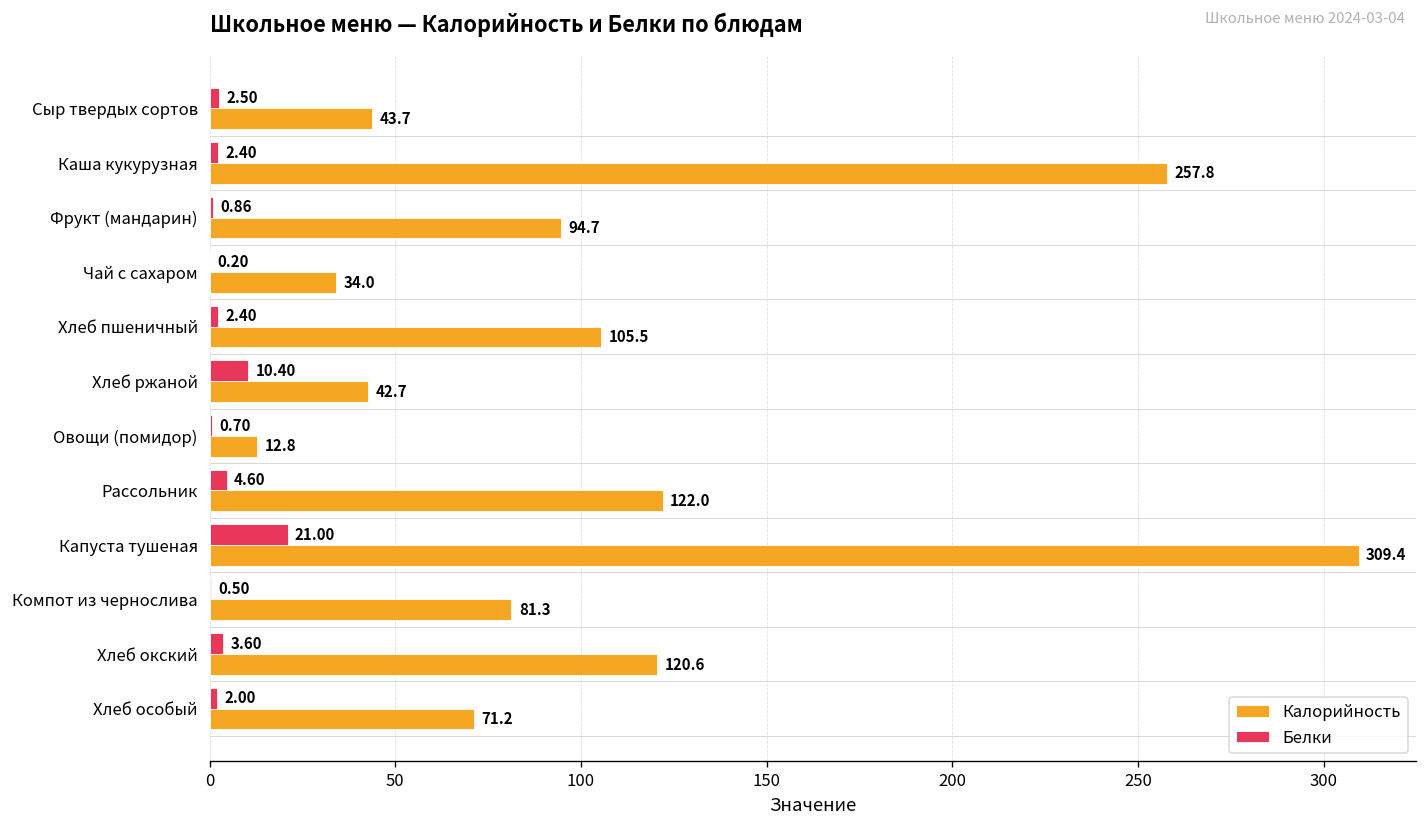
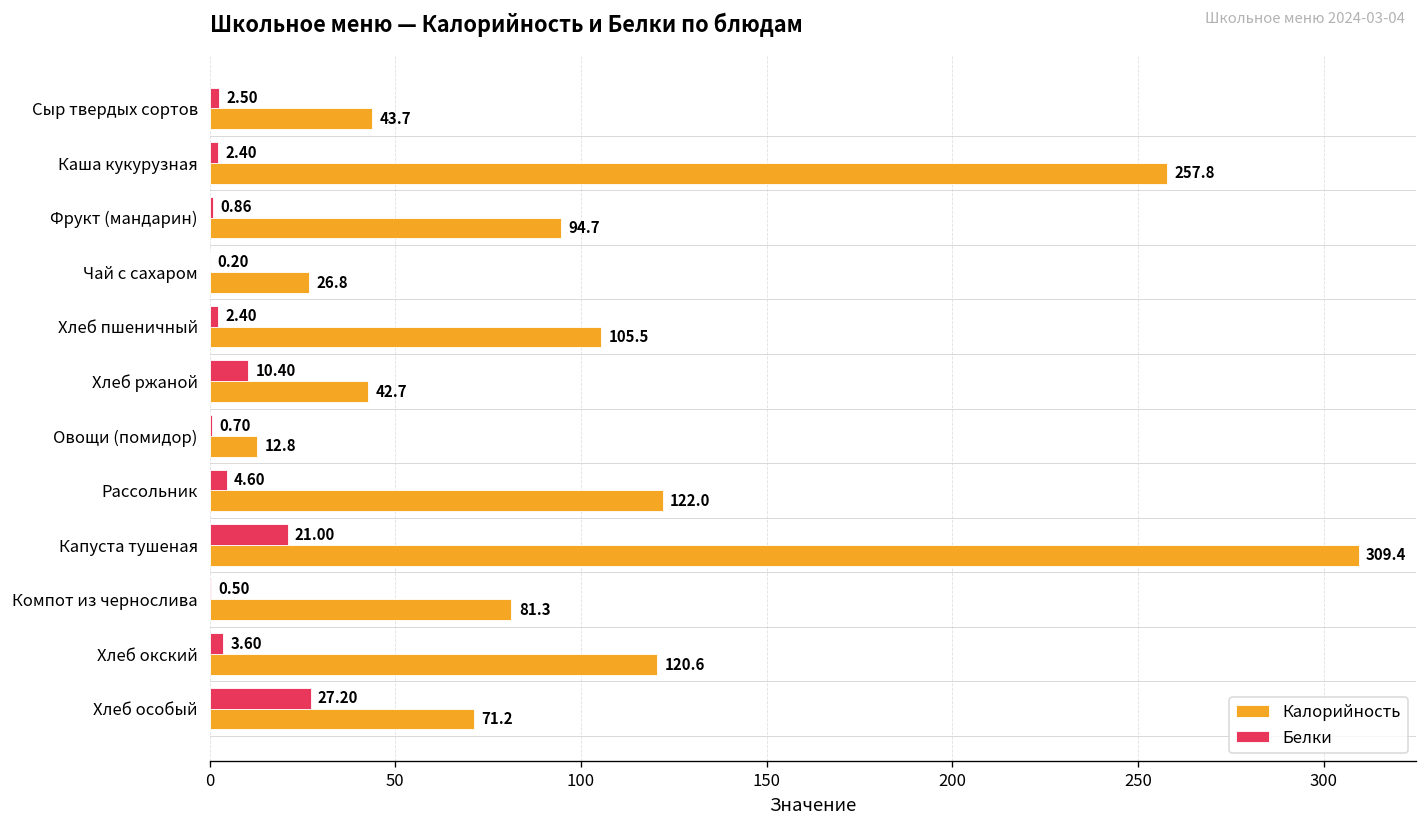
  {
    "Калорийность": {
      "Сыр твердых сортов": 43.7,
      "Каша кукурузная": 257.8,
      "Фрукт (мандарин)": 94.7,
-     "Чай с сахаром": 34.0,
+     "Чай с сахаром": 26.8,
      "Хлеб пшеничный": 105.5,
      "Хлеб ржаной": 42.7,
      "Овощи (помидор)": 12.8,
      "Рассольник": 122.0,
      "Капуста тушеная": 309.4,
      "Компот из чернослива": 81.3,
      "Хлеб окский": 120.6,
      "Хлеб особый": 71.2
    },
    "Белки": {
      "Сыр твердых сортов": 2.50,
      "Каша кукурузная": 2.40,
      "Фрукт (мандарин)": 0.86,
      "Чай с сахаром": 0.20,
      "Хлеб пшеничный": 2.40,
      "Хлеб ржаной": 10.40,
      "Овощи (помидор)": 0.70,
      "Рассольник": 4.60,
      "Капуста тушеная": 21.00,
      "Компот из чернослива": 0.50,
      "Хлеб окский": 3.60,
-     "Хлеб особый": 2.00
+     "Хлеб особый": 27.20
    }
  }
